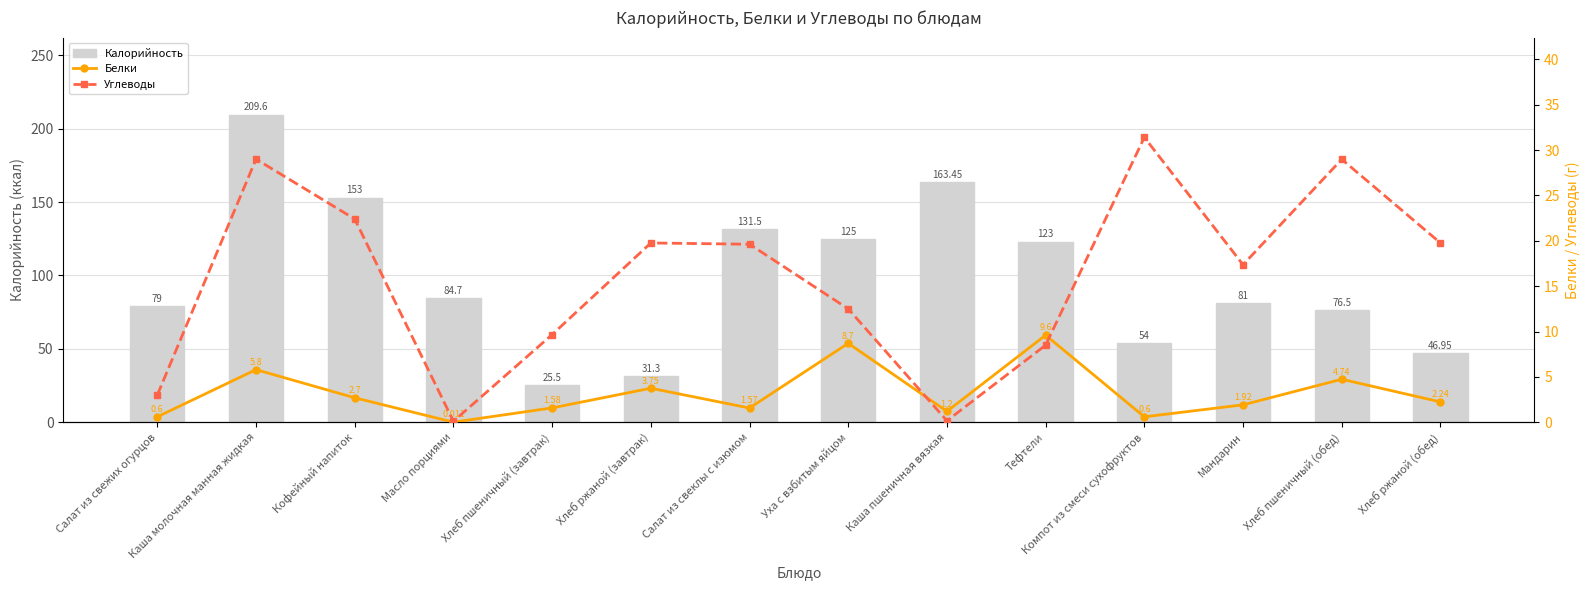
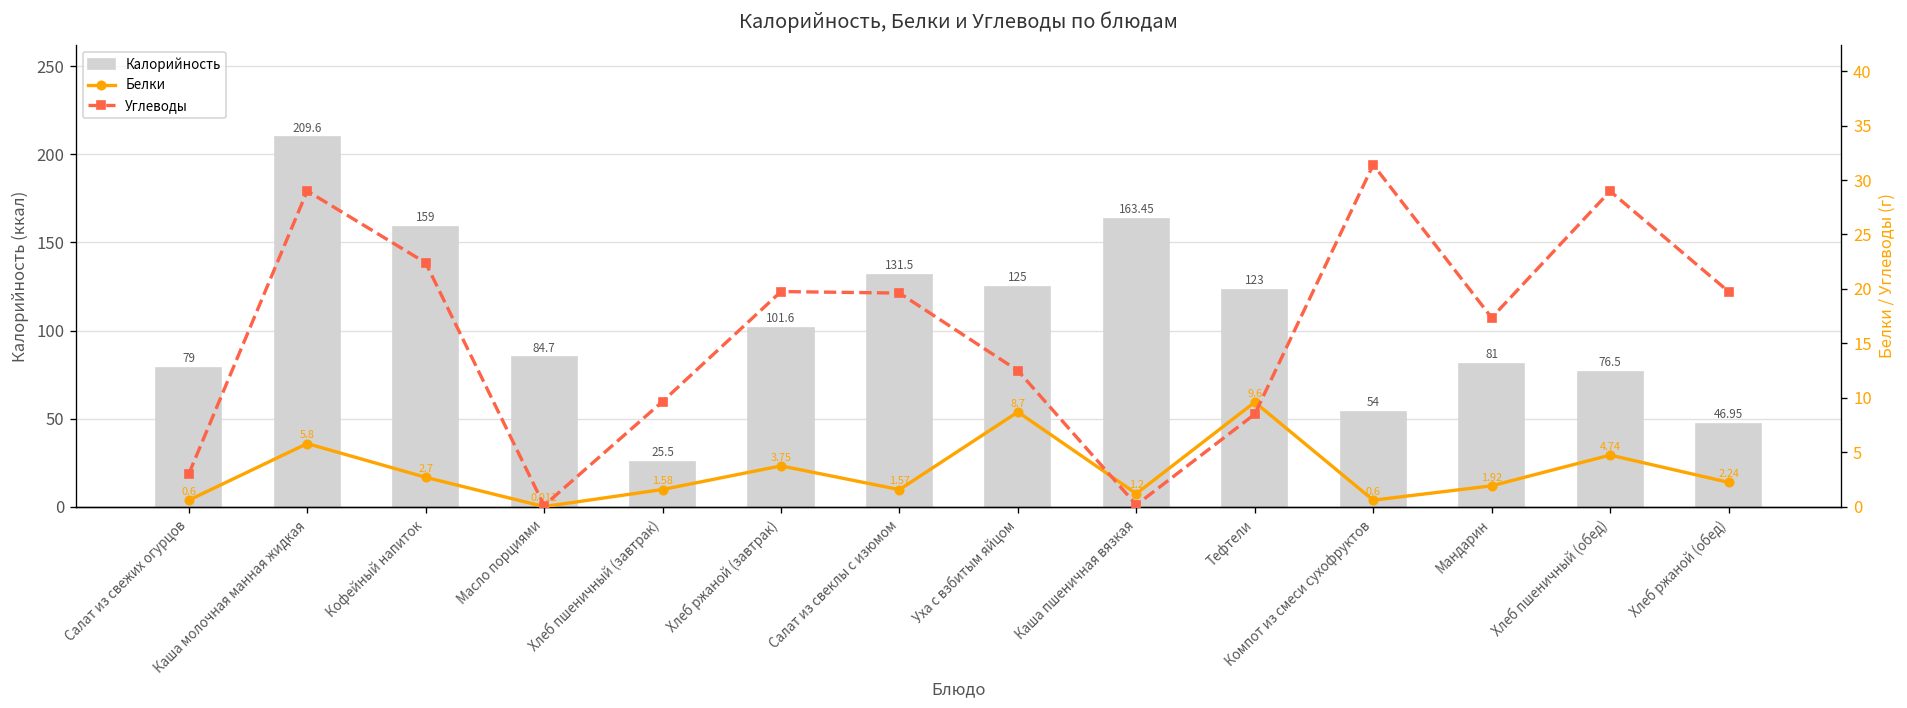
  {
    "Калорийность": {
      "Салат из свежих огурцов": 79,
      "Каша молочная манная жидкая": 209.6,
-     "Кофейный напиток": 153,
+     "Кофейный напиток": 159,
      "Масло порциями": 84.7,
      "Хлеб пшеничный (завтрак)": 25.5,
-     "Хлеб ржаной (завтрак)": 31.3,
+     "Хлеб ржаной (завтрак)": 101.6,
      "Салат из свеклы с изюмом": 131.5,
      "Уха с взбитым яйцом": 125,
      "Каша пшеничная вязкая": 163.45,
      "Тефтели": 123,
      "Компот из смеси сухофруктов": 54,
      "Мандарин": 81,
      "Хлеб пшеничный (обед)": 76.5,
      "Хлеб ржаной (обед)": 46.95
    },
    "Белки": {
      "Салат из свежих огурцов": 0.6,
      "Каша молочная манная жидкая": 5.8,
      "Кофейный напиток": 2.7,
      "Хлеб пшеничный (завтрак)": 1.58,
      "Хлеб ржаной (завтрак)": 3.75,
      "Салат из свеклы с изюмом": 1.57,
      "Уха с взбитым яйцом": 8.7,
      "Каша пшеничная вязкая": 1.2,
      "Тефтели": 9.6,
      "Компот из смеси сухофруктов": 0.6,
      "Мандарин": 1.92,
      "Хлеб пшеничный (обед)": 4.74,
      "Хлеб ржаной (обед)": 2.24
    }
  }
